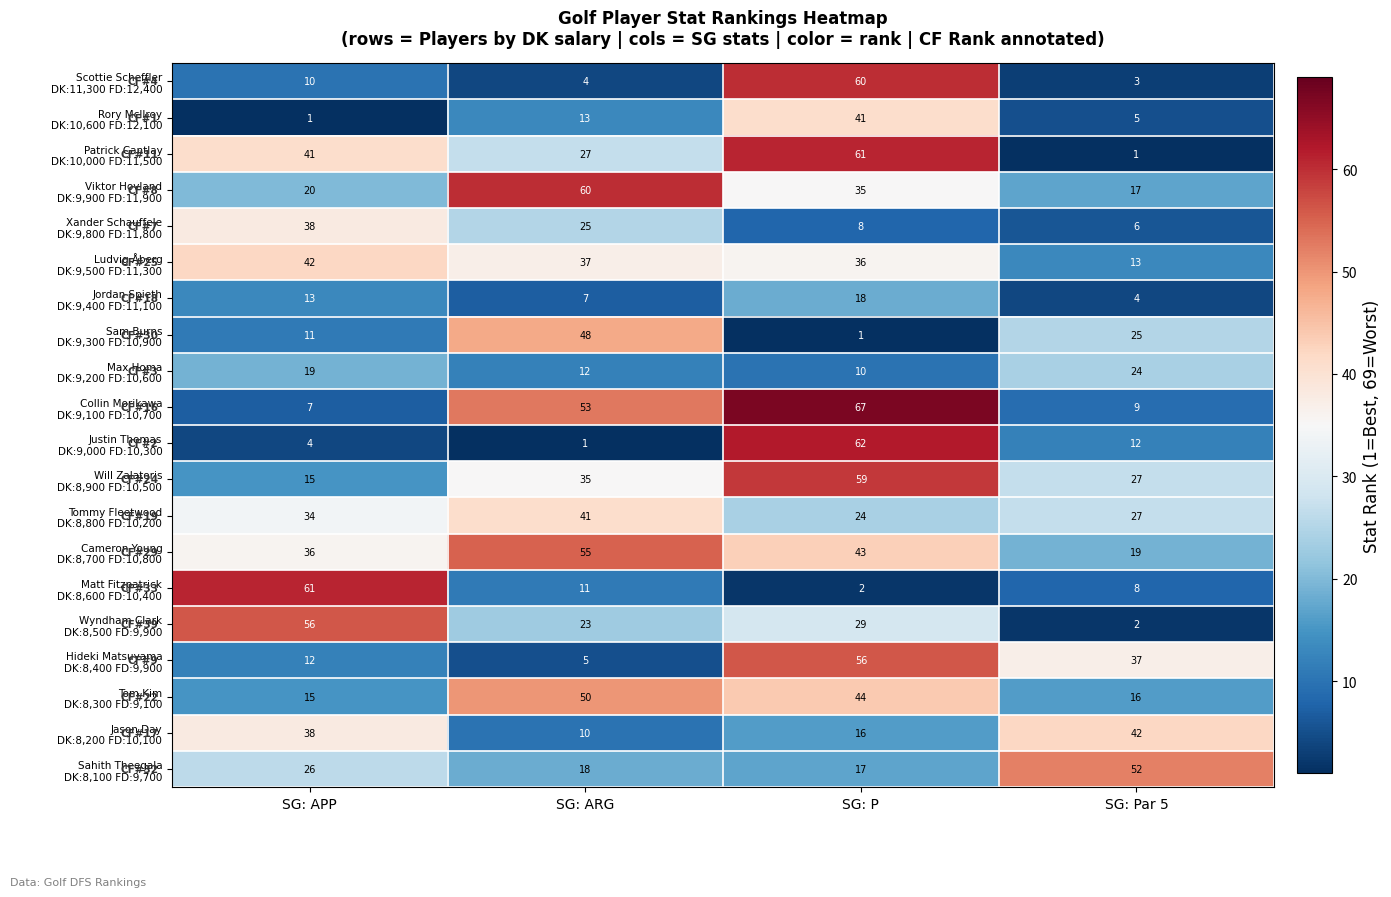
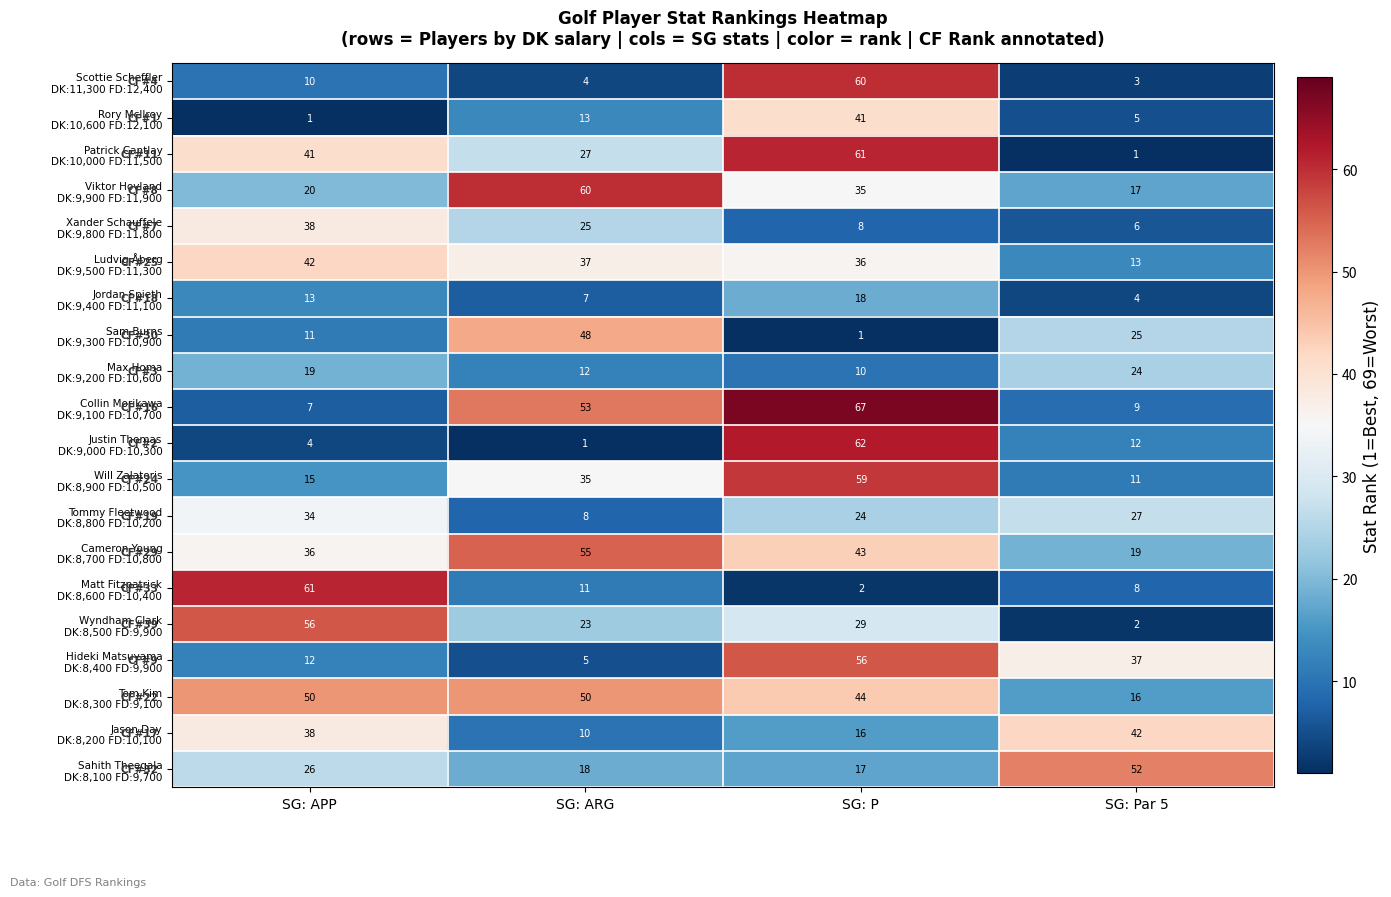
  {
    "Scottie Scheffler DK:11,300 FD:12,400": {
      "SG: APP": 10,
      "SG: ARG": 4,
      "SG: P": 60,
      "SG: Par 5": 3
    },
    "Rory McIlroy DK:10,600 FD:12,100": {
      "SG: APP": 1,
      "SG: ARG": 13,
      "SG: P": 41,
      "SG: Par 5": 5
    },
    "Patrick Cantlay DK:10,000 FD:11,500": {
      "SG: APP": 41,
      "SG: ARG": 27,
      "SG: P": 61,
      "SG: Par 5": 1
    },
    "Viktor Hovland DK:9,900 FD:11,900": {
      "SG: APP": 20,
      "SG: ARG": 60,
      "SG: P": 35,
      "SG: Par 5": 17
    },
    "Xander Schauffele DK:9,800 FD:11,800": {
      "SG: APP": 38,
      "SG: ARG": 25,
      "SG: P": 8,
      "SG: Par 5": 6
    },
    "Ludvig Åberg DK:9,500 FD:11,300": {
      "SG: APP": 42,
      "SG: ARG": 37,
      "SG: P": 36,
      "SG: Par 5": 13
    },
    "Jordan Spieth DK:9,400 FD:11,100": {
      "SG: APP": 13,
      "SG: ARG": 7,
      "SG: P": 18,
      "SG: Par 5": 4
    },
    "Sam Burns DK:9,300 FD:10,900": {
      "SG: APP": 11,
      "SG: ARG": 48,
      "SG: P": 1,
      "SG: Par 5": 25
    },
    "Max Homa DK:9,200 FD:10,600": {
      "SG: APP": 19,
      "SG: ARG": 12,
      "SG: P": 10,
      "SG: Par 5": 24
    },
    "Collin Morikawa DK:9,100 FD:10,700": {
      "SG: APP": 7,
      "SG: ARG": 53,
      "SG: P": 67,
      "SG: Par 5": 9
    },
    "Justin Thomas DK:9,000 FD:10,300": {
      "SG: APP": 4,
      "SG: ARG": 1,
      "SG: P": 62,
      "SG: Par 5": 12
    },
    "Will Zalatoris DK:8,900 FD:10,500": {
      "SG: APP": 15,
      "SG: ARG": 35,
      "SG: P": 59,
-     "SG: Par 5": 27
+     "SG: Par 5": 11
    },
    "Tommy Fleetwood DK:8,800 FD:10,200": {
      "SG: APP": 34,
-     "SG: ARG": 41,
+     "SG: ARG": 8,
      "SG: P": 24,
      "SG: Par 5": 27
    },
    "Cameron Young DK:8,700 FD:10,800": {
      "SG: APP": 36,
      "SG: ARG": 55,
      "SG: P": 43,
      "SG: Par 5": 19
    },
    "Matt Fitzpatrick DK:8,600 FD:10,400": {
      "SG: APP": 61,
      "SG: ARG": 11,
      "SG: P": 2,
      "SG: Par 5": 8
    },
    "Wyndham Clark DK:8,500 FD:9,900": {
      "SG: APP": 56,
      "SG: ARG": 23,
      "SG: P": 29,
      "SG: Par 5": 2
    },
    "Hideki Matsuyama DK:8,400 FD:9,900": {
      "SG: APP": 12,
      "SG: ARG": 5,
      "SG: P": 56,
      "SG: Par 5": 37
    },
    "Tom Kim DK:8,300 FD:9,100": {
-     "SG: APP": 15,
+     "SG: APP": 50,
      "SG: ARG": 50,
      "SG: P": 44,
      "SG: Par 5": 16
    },
    "Jason Day DK:8,200 FD:10,100": {
      "SG: APP": 38,
      "SG: ARG": 10,
      "SG: P": 16,
      "SG: Par 5": 42
    },
    "Sahith Theegala DK:8,100 FD:9,700": {
      "SG: APP": 26,
      "SG: ARG": 18,
      "SG: P": 17,
      "SG: Par 5": 52
    }
  }
